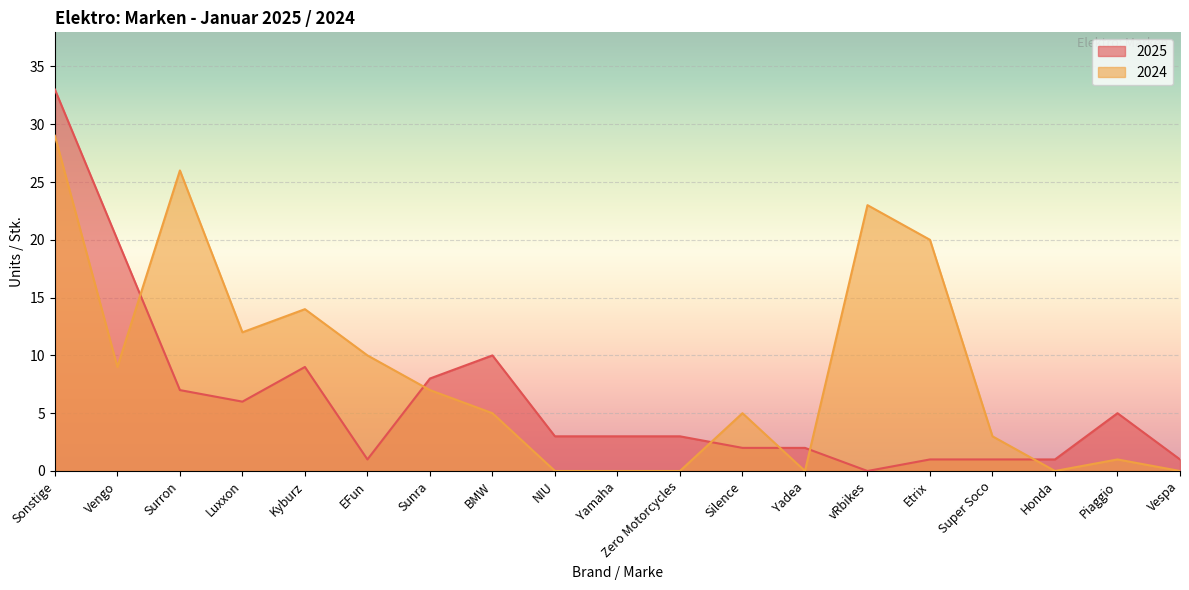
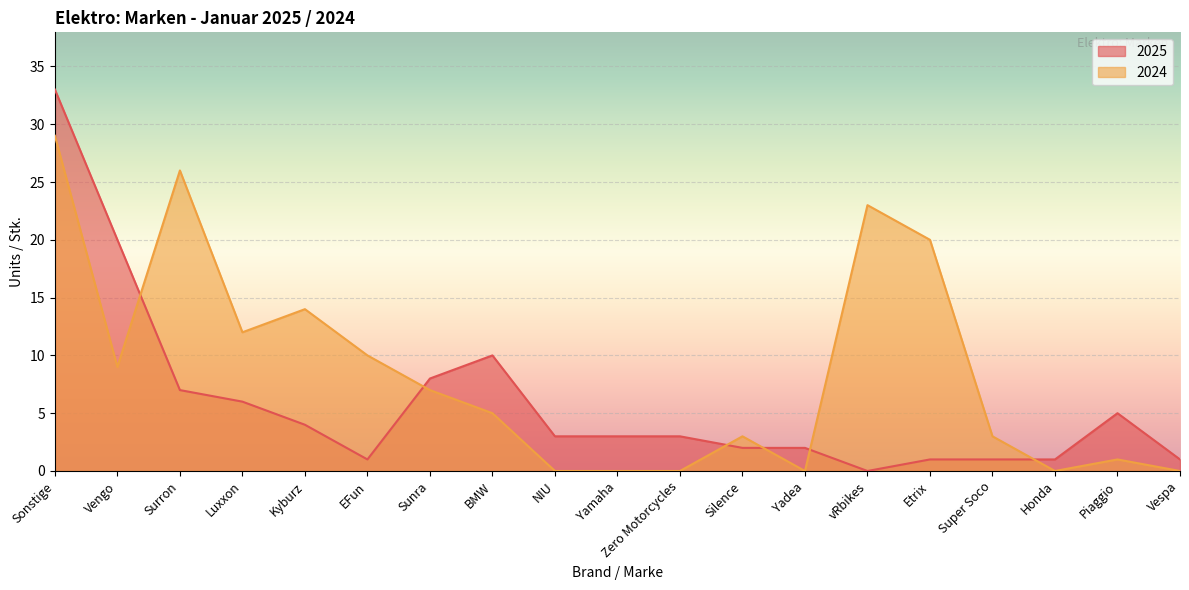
  {
    "2025": {
      "Sonstige": 33,
      "Vengo": 20,
      "Surron": 7,
      "Luxxon": 6,
-     "Kyburz": 9,
+     "Kyburz": 4,
      "EFun": 1,
      "Sunra": 8,
      "BMW": 10,
      "NIU": 3,
      "Yamaha": 3,
      "Zero Motorcycles": 3,
      "Silence": 2,
      "Yadea": 2,
      "vRbikes": 0,
      "Etrix": 1,
      "Super Soco": 1,
      "Honda": 1,
      "Piaggio": 5,
      "Vespa": 1
    },
    "2024": {
      "Sonstige": 29,
      "Vengo": 9,
      "Surron": 26,
      "Luxxon": 12,
      "Kyburz": 14,
      "EFun": 10,
      "Sunra": 7,
      "BMW": 5,
      "NIU": 0,
      "Yamaha": 0,
      "Zero Motorcycles": 0,
-     "Silence": 5,
+     "Silence": 3,
      "Yadea": 0,
      "vRbikes": 23,
      "Etrix": 20,
      "Super Soco": 3,
      "Honda": 0,
      "Piaggio": 1,
      "Vespa": 0
    }
  }
